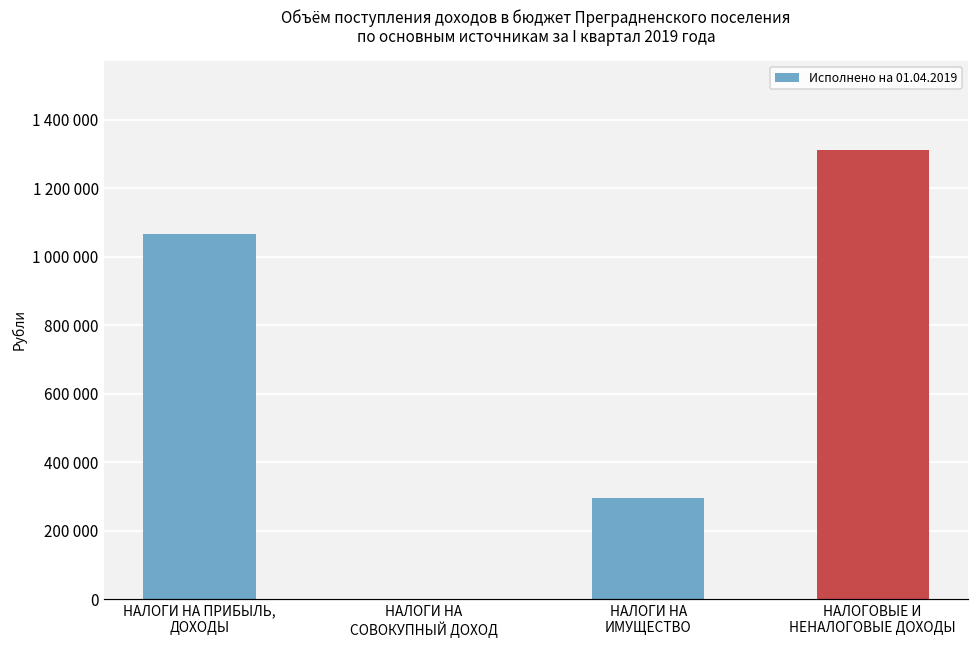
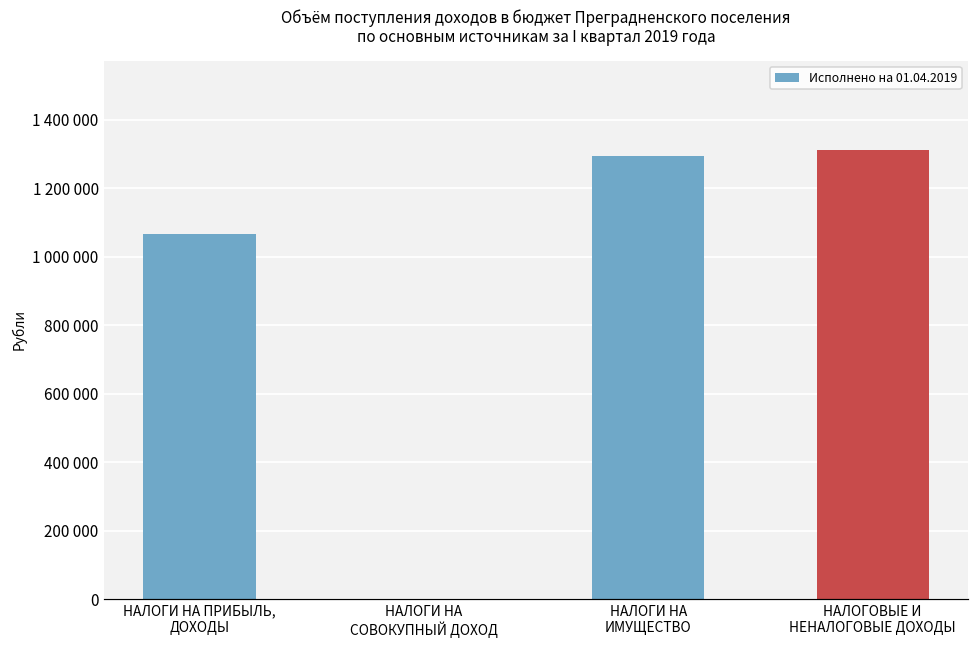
  {
    "НАЛОГИ НА ПРИБЫЛЬ, ДОХОДЫ": 1070000,
-   "НАЛОГИ НА ИМУЩЕСТВО": 300000,
+   "НАЛОГИ НА ИМУЩЕСТВО": 1290000,
    "НАЛОГОВЫЕ И НЕНАЛОГОВЫЕ ДОХОДЫ": 1310000
  }
